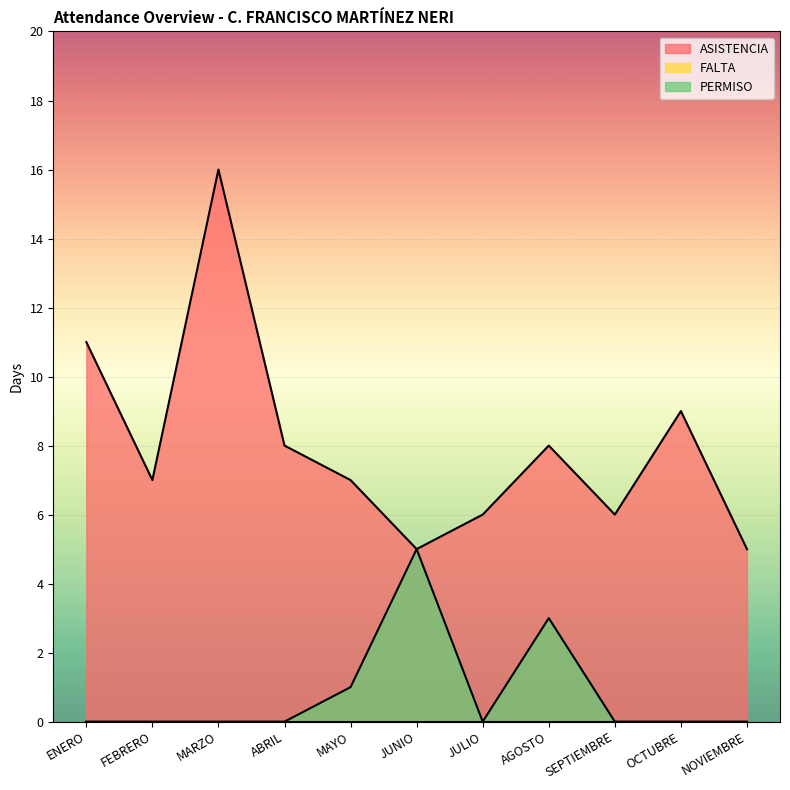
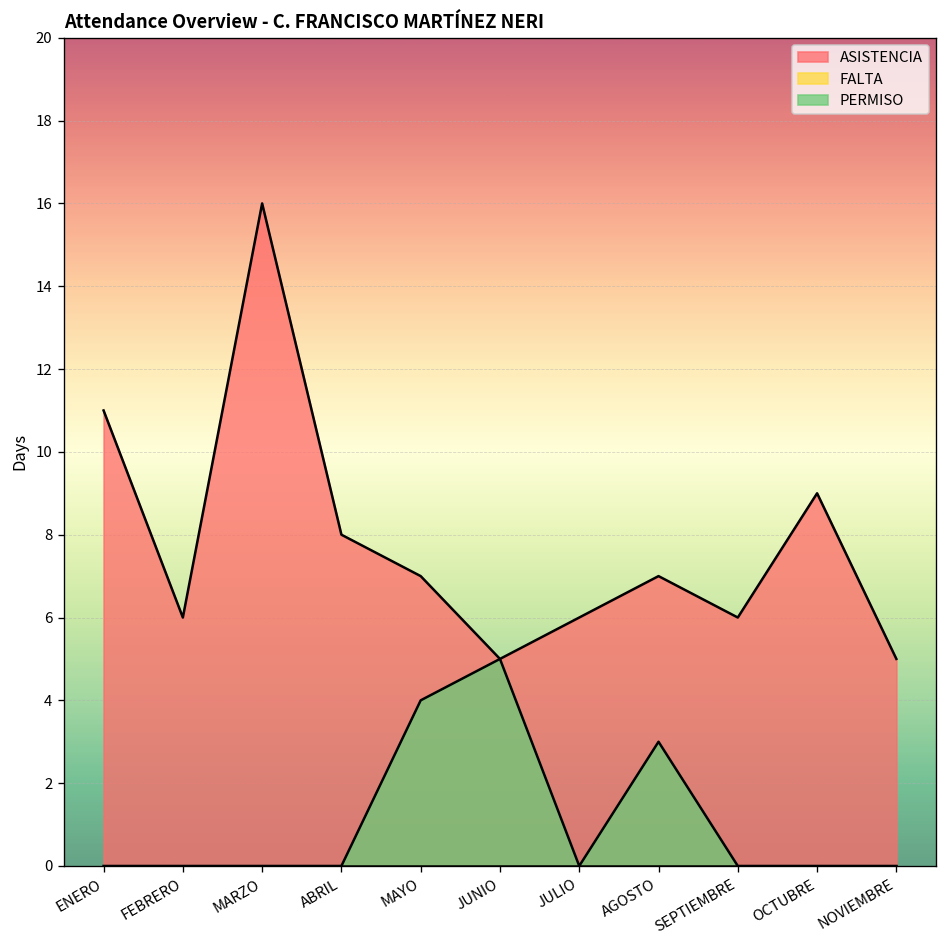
  {
    "ASISTENCIA": {
      "ENERO": 11,
-     "FEBRERO": 7,
+     "FEBRERO": 6,
      "MARZO": 16,
      "ABRIL": 8,
      "MAYO": 7,
      "JULIO": 6,
-     "AGOSTO": 8,
+     "AGOSTO": 7,
      "SEPTIEMBRE": 6,
      "OCTUBRE": 9,
      "NOVIEMBRE": 5
    },
    "FALTA": {
      "MAYO": 0,
      "JUNIO": 0,
      "AGOSTO": 0
    },
    "PERMISO": {
-     "MAYO": 1,
+     "MAYO": 4,
      "AGOSTO": 3
    }
  }
